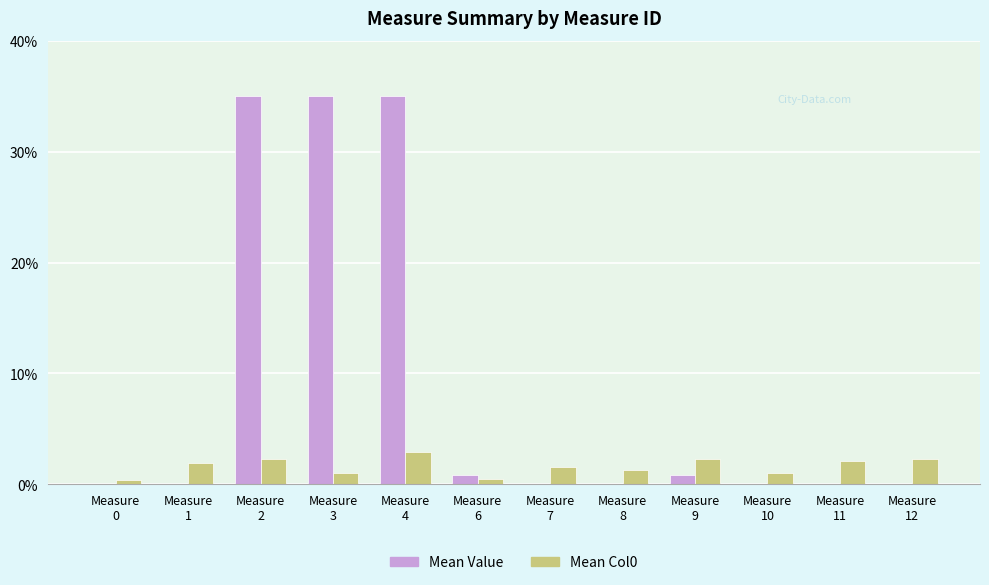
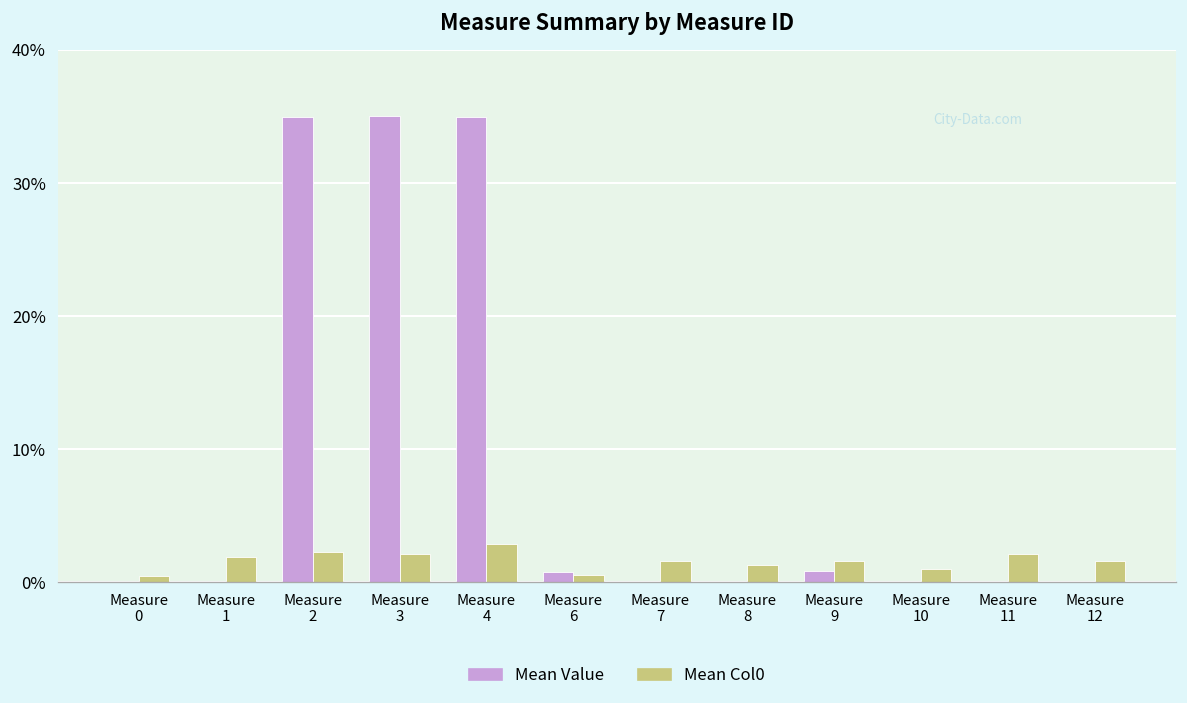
  {
    "Mean Value": {
      "Measure 2": "35.0%",
      "Measure 3": "35.0%",
      "Measure 4": "35.0%",
      "Measure 6": "0.8%",
      "Measure 9": "0.8%"
    },
    "Mean Col0": {
      "Measure 0": "0.4%",
      "Measure 1": "1.9%",
      "Measure 2": "2.2%",
-     "Measure 3": "1.0%",
+     "Measure 3": "2.2%",
      "Measure 4": "2.9%",
      "Measure 6": "0.5%",
      "Measure 7": "1.6%",
      "Measure 8": "1.3%",
-     "Measure 9": "2.3%",
+     "Measure 9": "1.6%",
      "Measure 10": "1.0%",
      "Measure 11": "2.1%",
-     "Measure 12": "2.3%"
+     "Measure 12": "1.6%"
    }
  }
